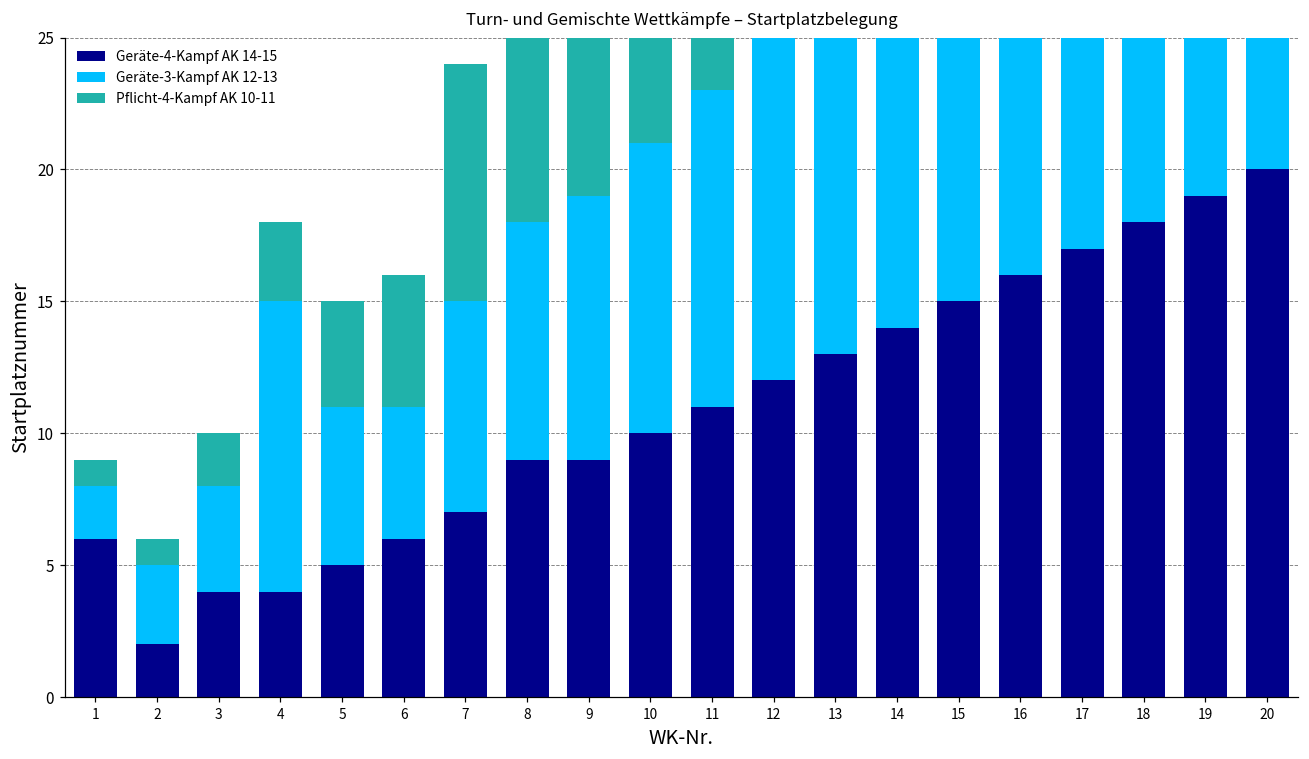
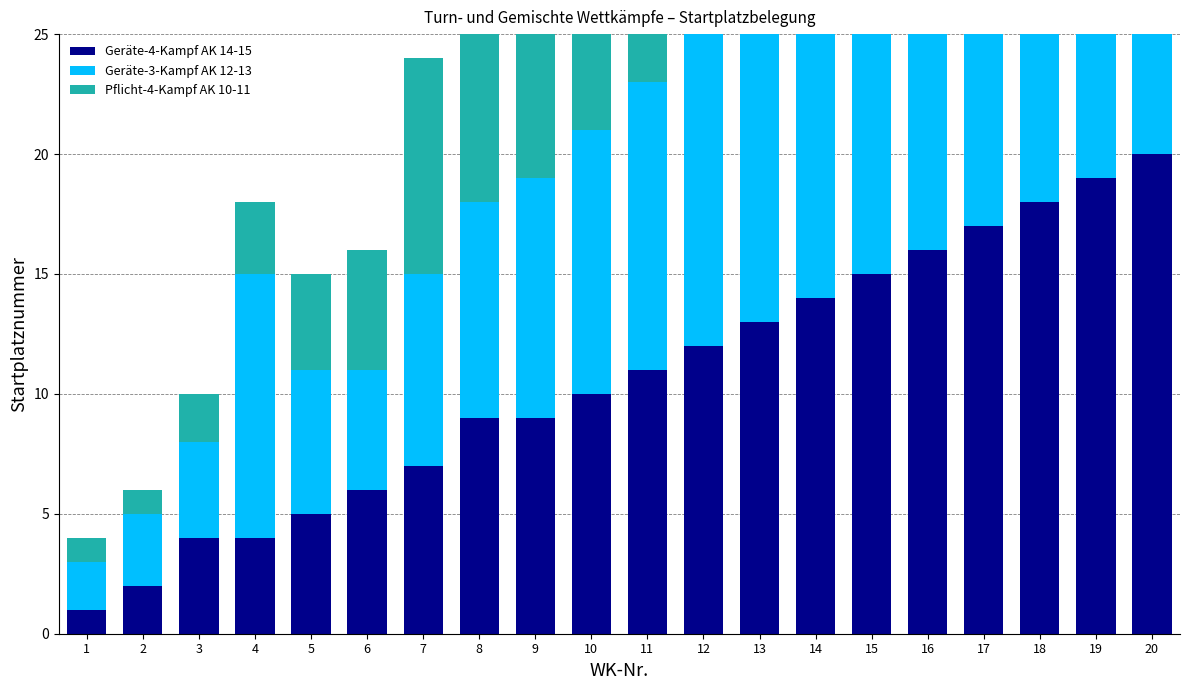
  {
    "Geräte-4-Kampf AK 14-15": {
-     "1": 6,
+     "1": 1,
      "2": 2,
      "3": 4,
      "4": 4,
      "5": 5,
      "6": 6,
      "7": 7,
      "8": 9,
      "9": 9,
      "10": 10,
      "11": 11,
      "12": 12,
      "13": 13,
      "14": 14,
      "15": 15,
      "16": 16,
      "17": 17,
      "18": 18,
      "19": 19,
      "20": 20
    },
    "Geräte-3-Kampf AK 12-13": {
      "1": 2,
      "2": 3,
      "3": 4,
      "4": 11,
      "5": 6,
      "6": 5,
      "7": 8,
      "8": 9,
      "9": 10,
      "10": 11,
      "11": 12,
      "12": 13
    },
    "Pflicht-4-Kampf AK 10-11": {
      "1": 1,
      "2": 1,
      "3": 2,
      "4": 3,
      "5": 4,
      "6": 5,
      "7": 9,
      "8": 7
    }
  }
